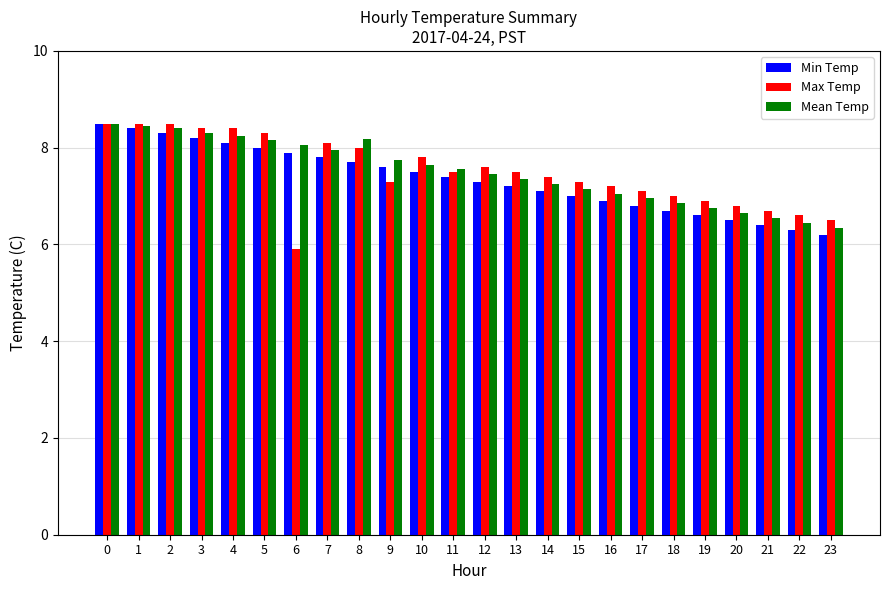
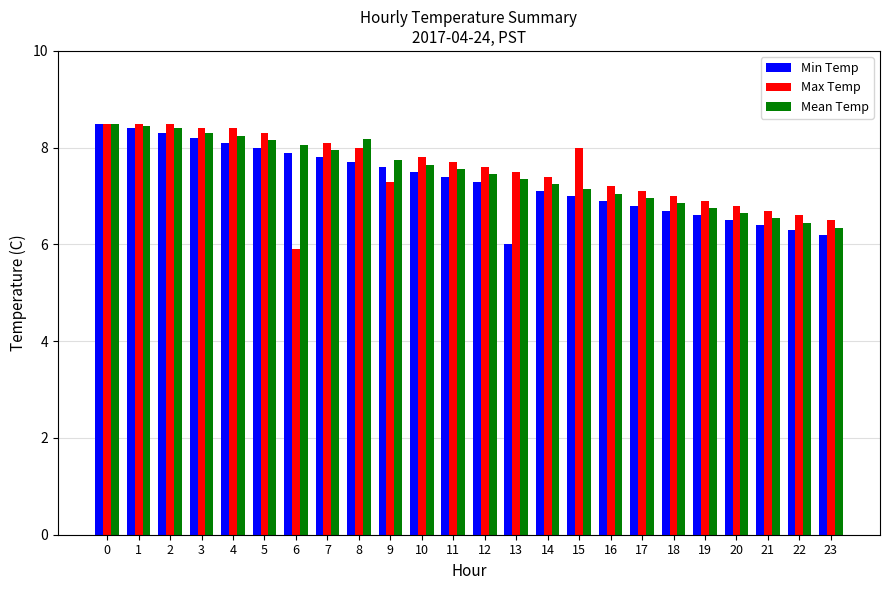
  {
    "Min Temp": {
      "0": 8.5,
      "1": 8.4,
      "2": 8.3,
      "3": 8.2,
      "4": 8.1,
      "5": 8.0,
      "6": 7.9,
      "7": 7.8,
      "8": 7.7,
      "9": 7.6,
      "10": 7.5,
      "11": 7.4,
      "12": 7.3,
-     "13": 7.2,
+     "13": 6.0,
      "14": 7.1,
      "15": 7.0,
      "16": 6.9,
      "17": 6.8,
      "18": 6.7,
      "19": 6.6,
      "20": 6.5,
      "21": 6.4,
      "22": 6.3,
      "23": 6.2
    },
    "Max Temp": {
      "0": 8.5,
      "1": 8.5,
      "2": 8.5,
      "3": 8.4,
      "4": 8.4,
      "5": 8.3,
      "6": 5.9,
      "7": 8.1,
      "8": 8.0,
      "9": 7.3,
      "10": 7.8,
-     "11": 7.5,
+     "11": 7.7,
      "12": 7.6,
      "13": 7.5,
      "14": 7.4,
-     "15": 7.3,
+     "15": 8.0,
      "16": 7.2,
      "17": 7.1,
      "18": 7.0,
      "19": 6.9,
      "20": 6.8,
      "21": 6.7,
      "22": 6.6,
      "23": 6.5
    },
    "Mean Temp": {
      "0": 8.5,
      "1": 8.5,
      "2": 8.4,
      "3": 8.3,
      "4": 8.3,
      "5": 8.2,
      "6": 8.1,
      "7": 8.0,
      "8": 8.2,
      "9": 7.8,
      "10": 7.7,
      "11": 7.6,
      "12": 7.5,
      "13": 7.4,
      "14": 7.3,
      "15": 7.2,
      "16": 7.1,
      "17": 7.0,
      "18": 6.9,
      "19": 6.8,
      "20": 6.7,
      "21": 6.6,
      "22": 6.5,
      "23": 6.4
    }
  }
